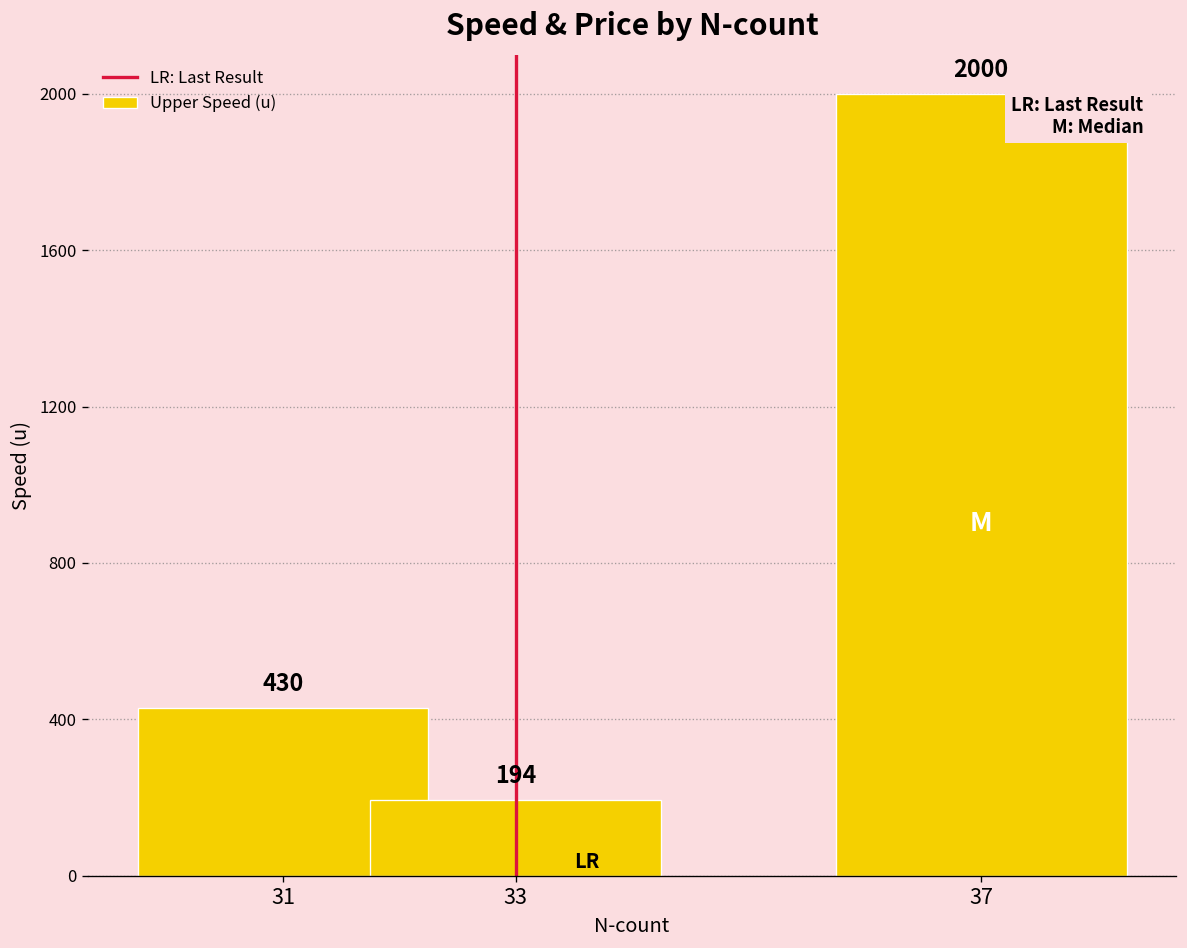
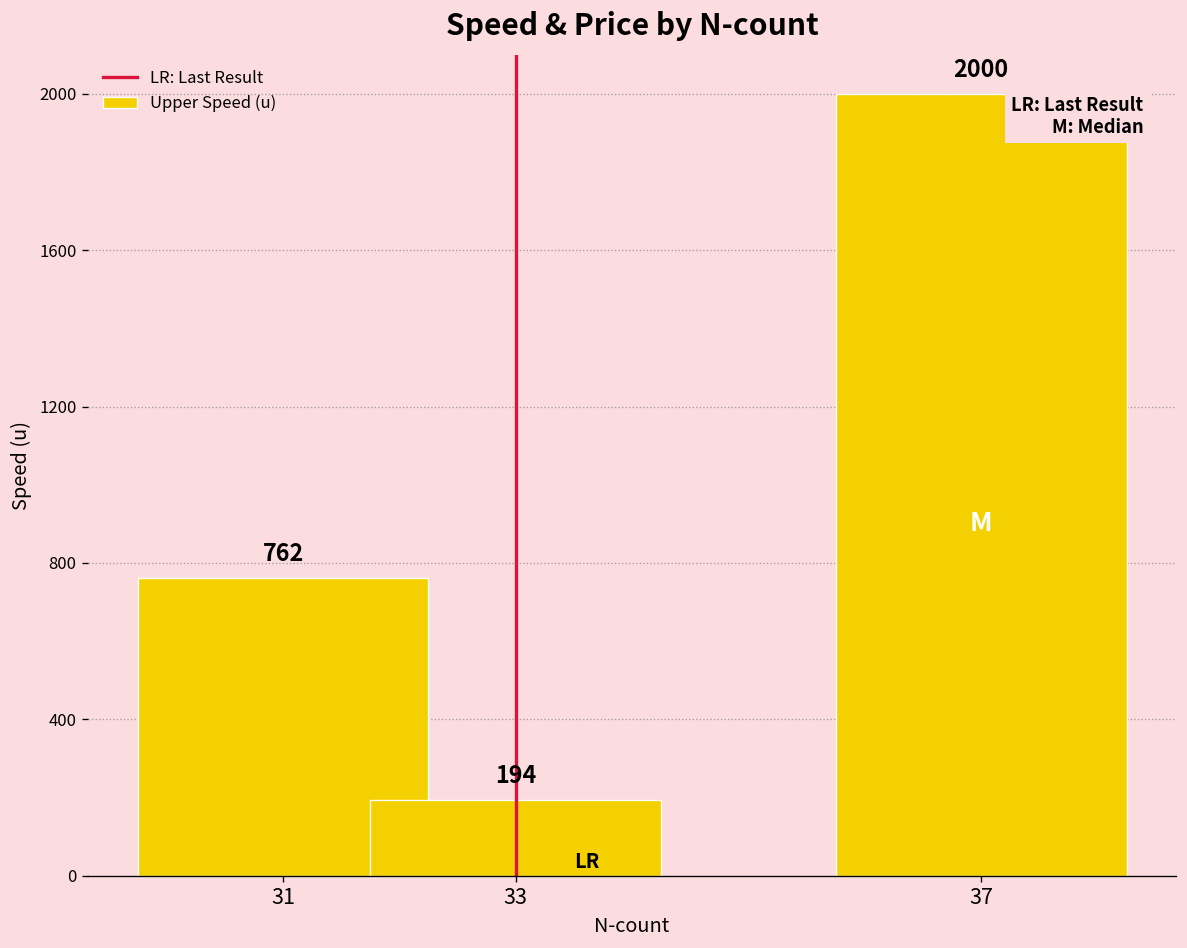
  {
-   "31": 430,
+   "31": 762,
    "33": 194,
    "37": 2000
  }
